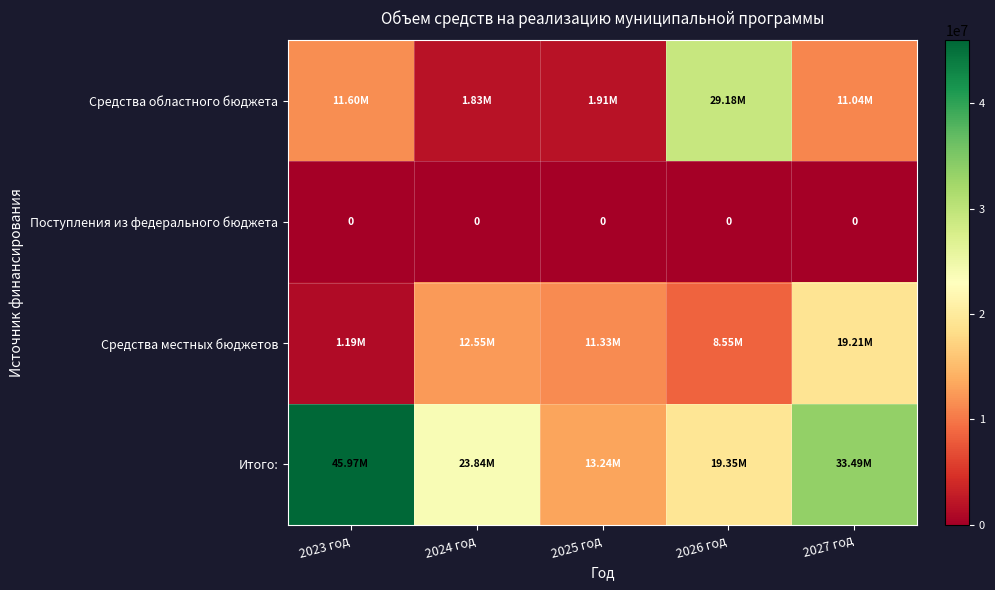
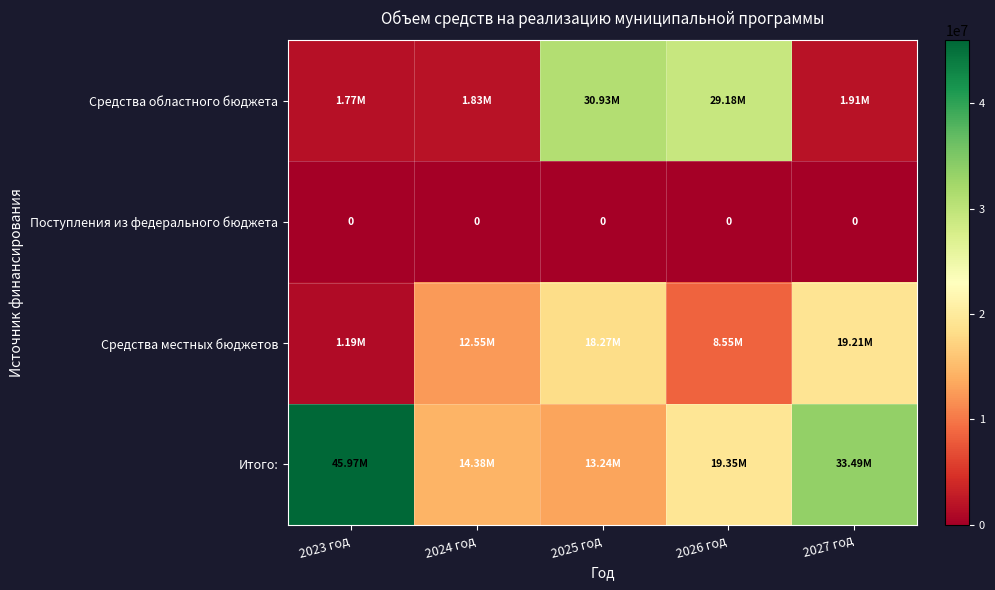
  {
    "Средства областного бюджета": {
-     "2023 год": "11.60M",
+     "2023 год": "1.77M",
      "2024 год": "1.83M",
-     "2025 год": "1.91M",
+     "2025 год": "30.93M",
      "2026 год": "29.18M",
-     "2027 год": "11.04M"
+     "2027 год": "1.91M"
    },
    "Поступления из федерального бюджета": {
      "2023 год": "0",
      "2024 год": "0",
      "2025 год": "0",
      "2026 год": "0",
      "2027 год": "0"
    },
    "Средства местных бюджетов": {
      "2023 год": "1.19M",
      "2024 год": "12.55M",
-     "2025 год": "11.33M",
+     "2025 год": "18.27M",
      "2026 год": "8.55M",
      "2027 год": "19.21M"
    },
    "Итого:": {
      "2023 год": "45.97M",
-     "2024 год": "23.84M",
+     "2024 год": "14.38M",
      "2025 год": "13.24M",
      "2026 год": "19.35M",
      "2027 год": "33.49M"
    }
  }
